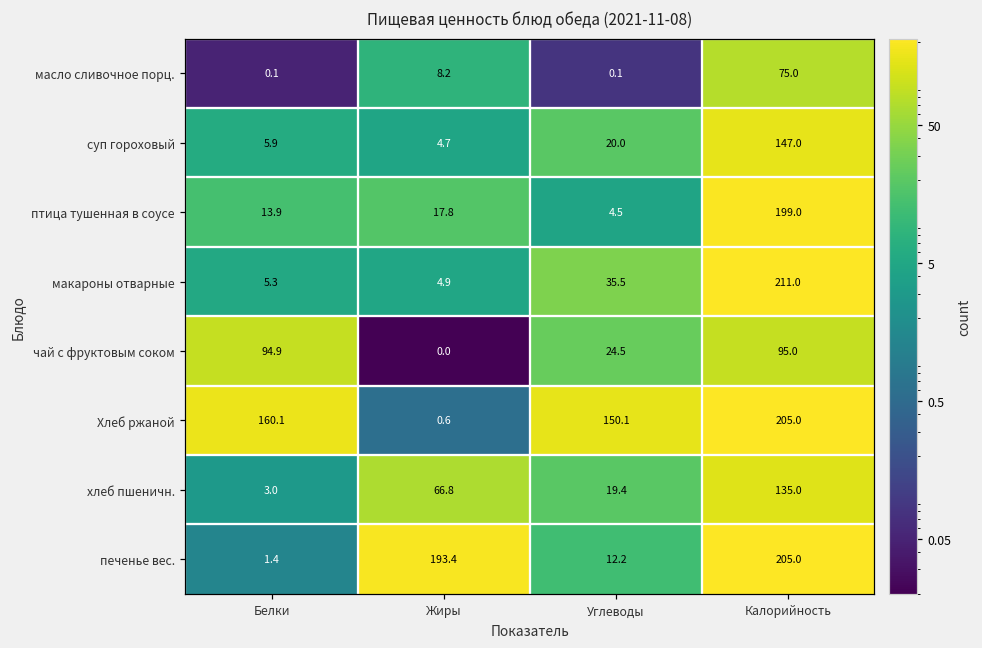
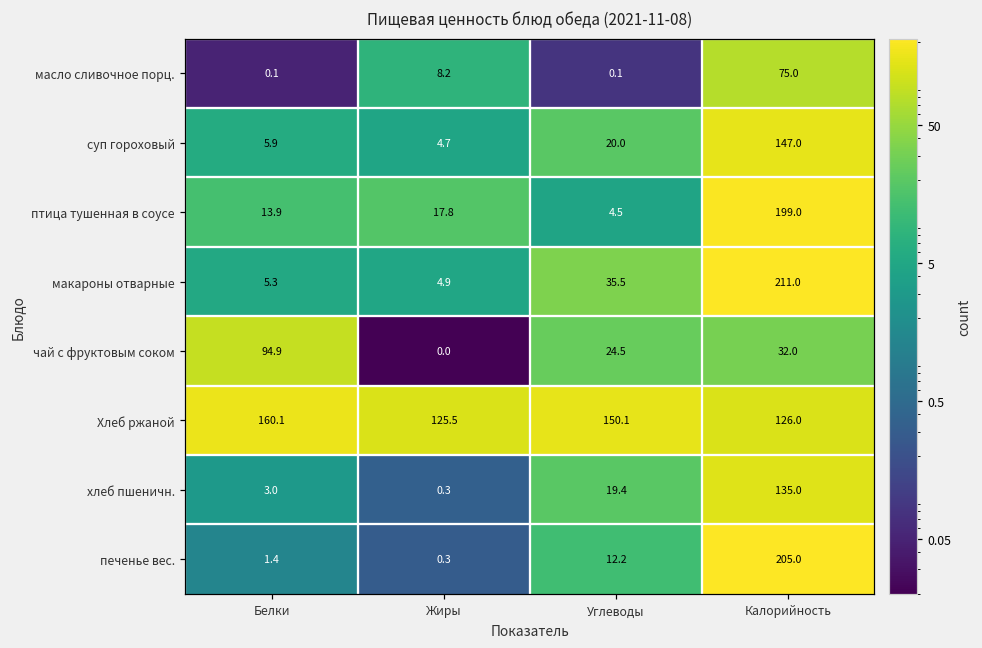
  {
    "масло сливочное порц.": {
      "Белки": 0.1,
      "Жиры": 8.2,
      "Углеводы": 0.1,
      "Калорийность": 75.0
    },
    "суп гороховый": {
      "Белки": 5.9,
      "Жиры": 4.7,
      "Углеводы": 20.0,
      "Калорийность": 147.0
    },
    "птица тушенная в соусе": {
      "Белки": 13.9,
      "Жиры": 17.8,
      "Углеводы": 4.5,
      "Калорийность": 199.0
    },
    "макароны отварные": {
      "Белки": 5.3,
      "Жиры": 4.9,
      "Углеводы": 35.5,
      "Калорийность": 211.0
    },
    "чай с фруктовым соком": {
      "Белки": 94.9,
      "Жиры": 0.0,
      "Углеводы": 24.5,
-     "Калорийность": 95.0
+     "Калорийность": 32.0
    },
    "Хлеб ржаной": {
      "Белки": 160.1,
-     "Жиры": 0.6,
+     "Жиры": 125.5,
      "Углеводы": 150.1,
-     "Калорийность": 205.0
+     "Калорийность": 126.0
    },
    "хлеб пшеничн.": {
      "Белки": 3.0,
-     "Жиры": 66.8,
+     "Жиры": 0.3,
      "Углеводы": 19.4,
      "Калорийность": 135.0
    },
    "печенье вес.": {
      "Белки": 1.4,
-     "Жиры": 193.4,
+     "Жиры": 0.3,
      "Углеводы": 12.2,
      "Калорийность": 205.0
    }
  }
